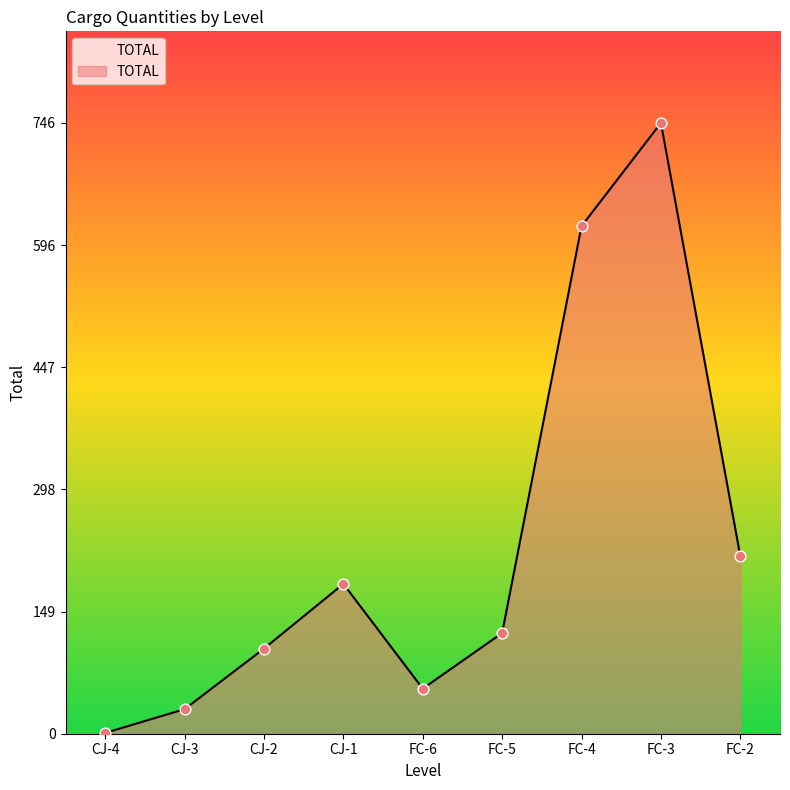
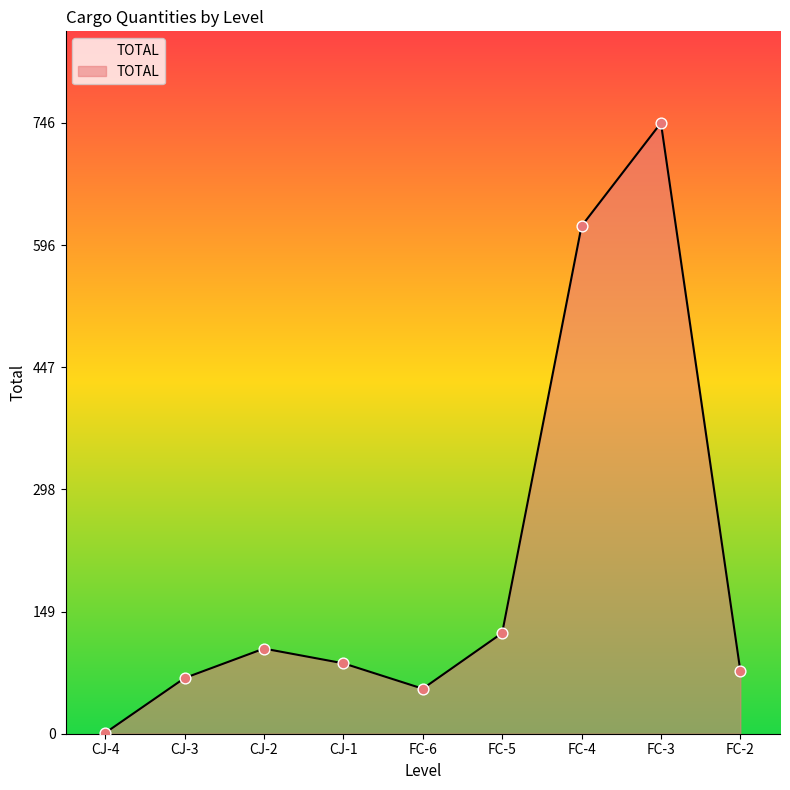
  {
    "CJ-4": 0,
-   "CJ-3": 30,
+   "CJ-3": 70,
    "CJ-2": 100,
-   "CJ-1": 180,
+   "CJ-1": 90,
    "FC-6": 60,
    "FC-5": 120,
    "FC-4": 620,
    "FC-3": 750,
-   "FC-2": 220
+   "FC-2": 80
  }
